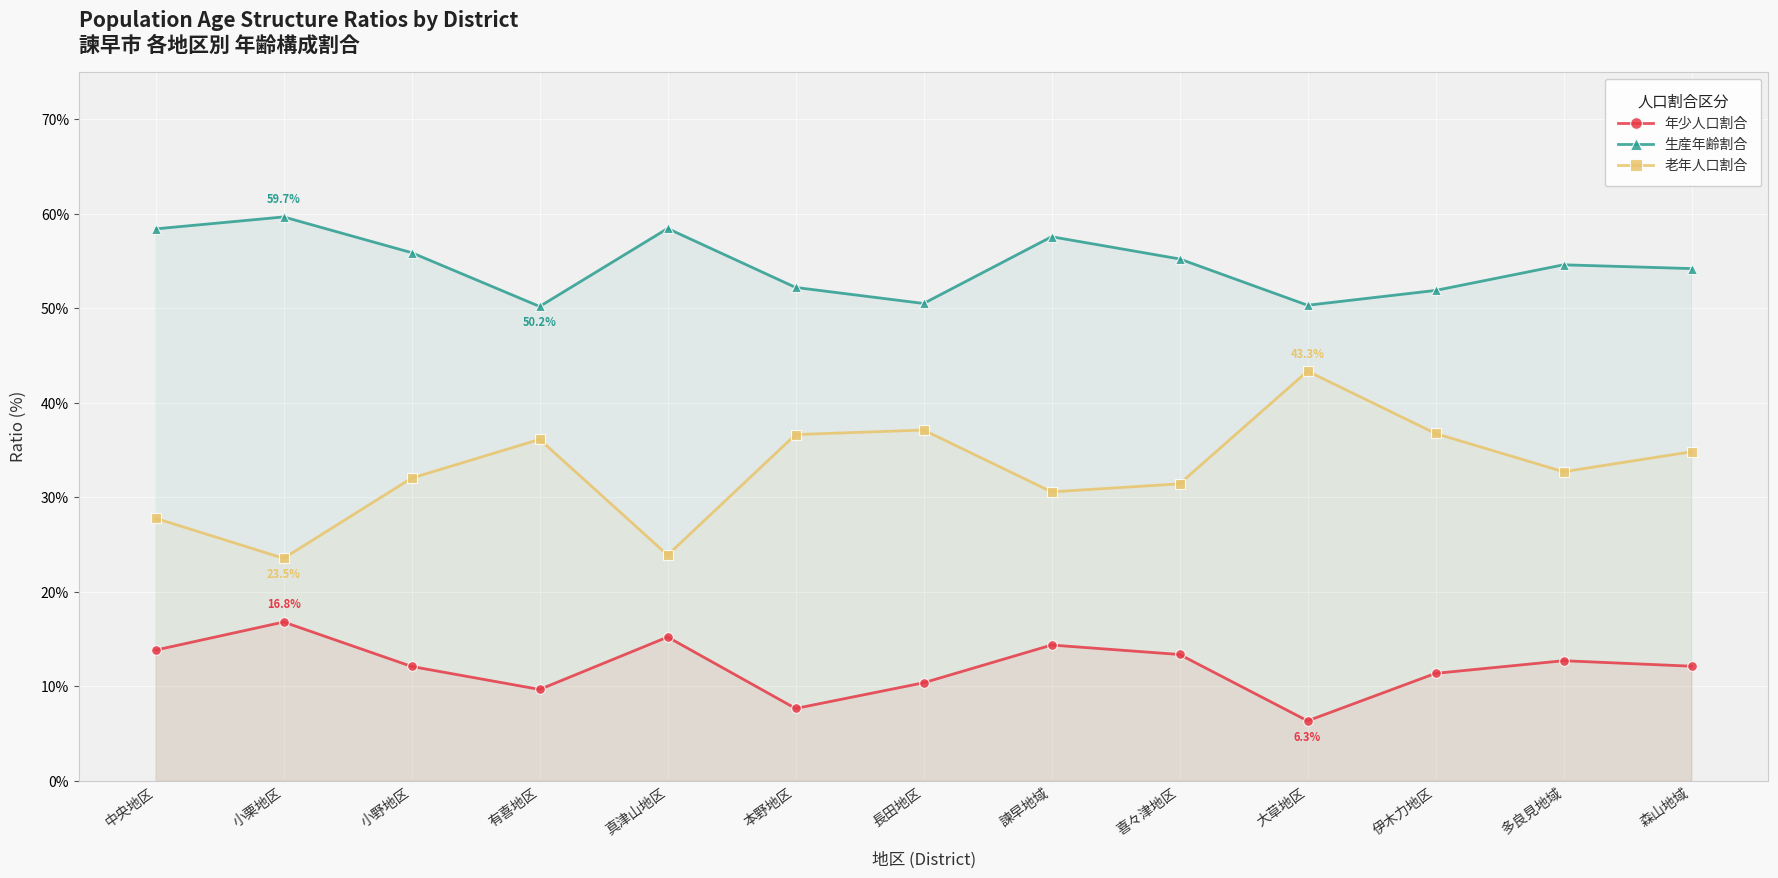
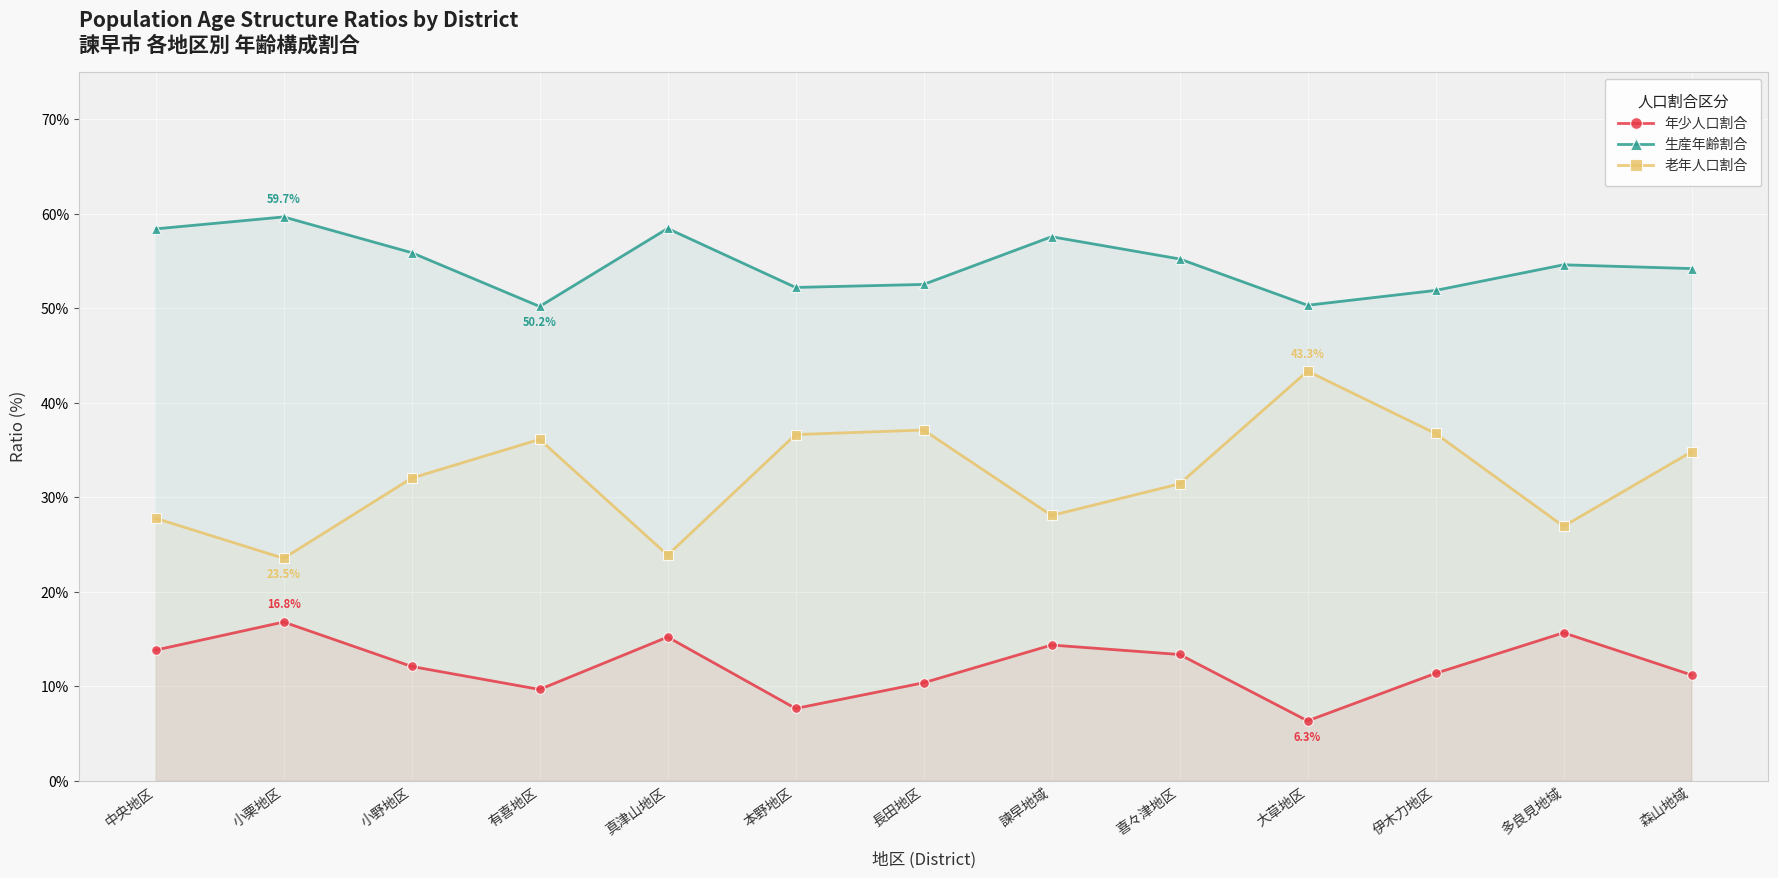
  {
    "年少人口割合": {
      "中央地区": "14%",
      "小野地区": "12%",
      "有喜地区": "10%",
      "真津山地区": "15%",
      "本野地区": "8%",
      "長田地区": "10%",
      "諫早地域": "14%",
      "喜々津地区": "13%",
      "伊木力地区": "11%",
-     "多良見地域": "13%",
-     "森山地域": "12%"
+     "多良見地域": "16%",
+     "森山地域": "11%"
    },
    "生産年齢割合": {
      "中央地区": "58%",
      "小野地区": "56%",
      "真津山地区": "58%",
      "本野地区": "52%",
-     "長田地区": "51%",
+     "長田地区": "53%",
      "諫早地域": "58%",
      "喜々津地区": "55%",
      "大草地区": "50%",
      "伊木力地区": "52%",
      "多良見地域": "55%",
      "森山地域": "54%"
    },
    "老年人口割合": {
      "中央地区": "28%",
      "小野地区": "32%",
      "有喜地区": "36%",
      "真津山地区": "24%",
      "本野地区": "37%",
      "長田地区": "37%",
-     "諫早地域": "31%",
+     "諫早地域": "28%",
      "喜々津地区": "31%",
      "伊木力地区": "37%",
-     "多良見地域": "33%",
+     "多良見地域": "27%",
      "森山地域": "35%"
    }
  }
